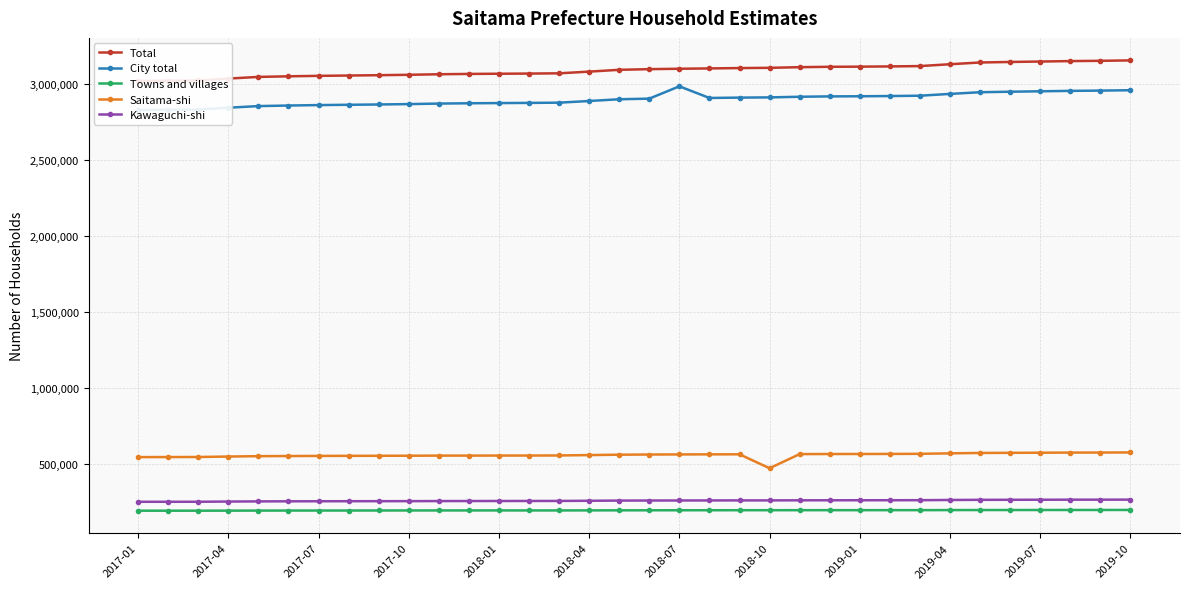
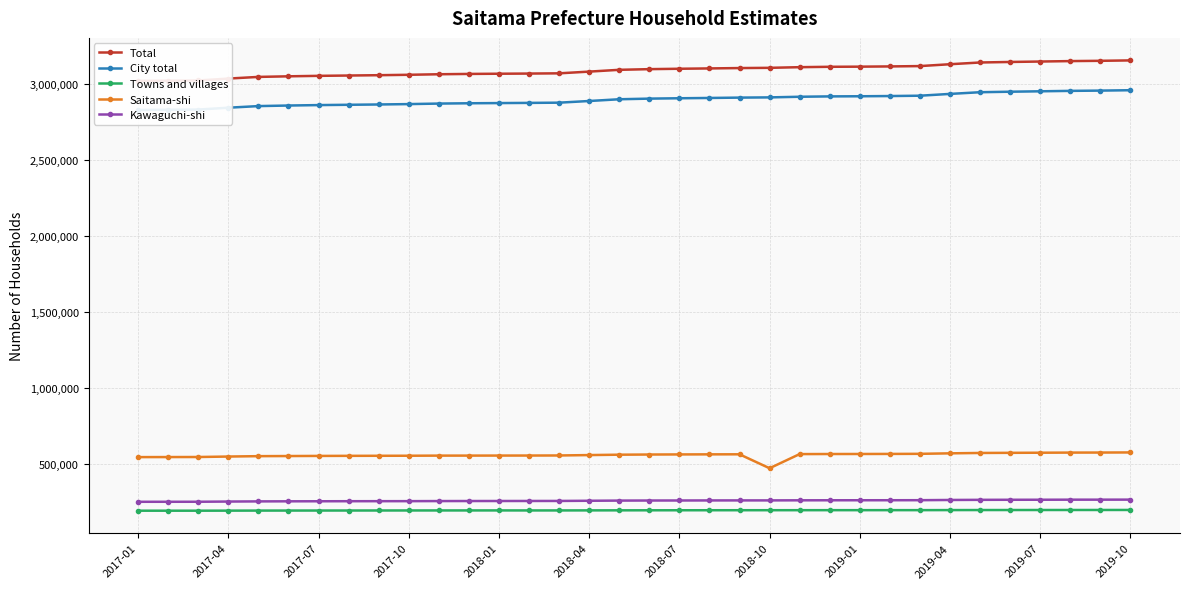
  {
    "Total": {
      "2017-07": "3,060,000",
      "2017-10": "3,060,000",
      "2018-01": "3,070,000",
      "2018-04": "3,080,000",
      "2018-07": "3,100,000",
      "2018-10": "3,110,000",
      "2019-01": "3,120,000",
      "2019-04": "3,130,000",
      "2019-07": "3,150,000",
      "2019-10": "3,160,000"
    },
    "City total": {
      "2017-07": "2,860,000",
      "2017-10": "2,870,000",
      "2018-01": "2,880,000",
      "2018-04": "2,890,000",
-     "2018-07": "2,990,000",
+     "2018-07": "2,910,000",
      "2018-10": "2,910,000",
      "2019-01": "2,920,000",
      "2019-04": "2,940,000",
      "2019-07": "2,950,000",
      "2019-10": "2,960,000"
    },
    "Towns and villages": {
      "2017-01": "190,000",
      "2017-04": "190,000",
      "2017-07": "190,000",
      "2017-10": "190,000",
      "2018-01": "190,000",
      "2018-04": "190,000",
      "2018-07": "190,000",
      "2018-10": "190,000",
      "2019-01": "200,000",
      "2019-04": "200,000",
      "2019-07": "200,000",
      "2019-10": "200,000"
    },
    "Saitama-shi": {
      "2017-01": "540,000",
      "2017-04": "550,000",
      "2017-07": "550,000",
      "2017-10": "550,000",
      "2018-01": "550,000",
      "2018-04": "560,000",
      "2018-07": "560,000",
      "2018-10": "470,000",
      "2019-01": "570,000",
      "2019-04": "570,000",
      "2019-07": "570,000",
      "2019-10": "580,000"
    },
    "Kawaguchi-shi": {
      "2017-01": "250,000",
      "2017-04": "250,000",
      "2017-07": "250,000",
      "2017-10": "250,000",
      "2018-01": "260,000",
      "2018-04": "260,000",
      "2018-07": "260,000",
      "2018-10": "260,000",
      "2019-01": "260,000",
      "2019-04": "260,000",
      "2019-07": "260,000",
      "2019-10": "260,000"
    }
  }
